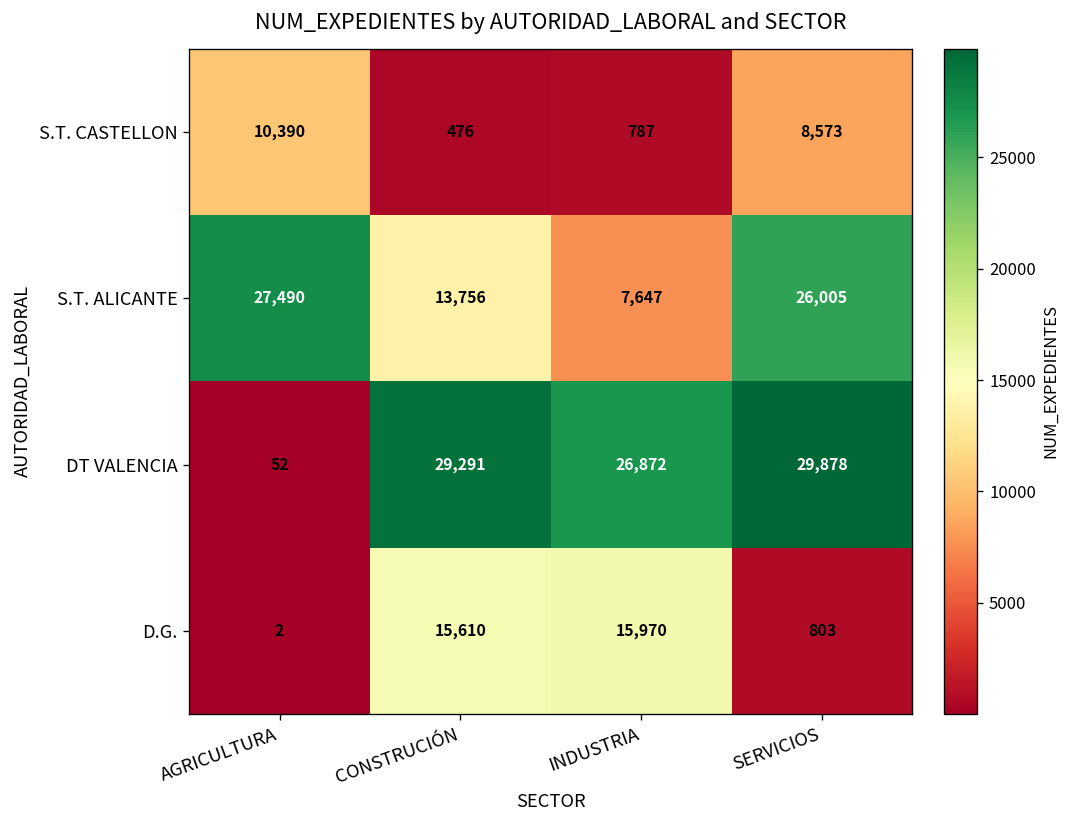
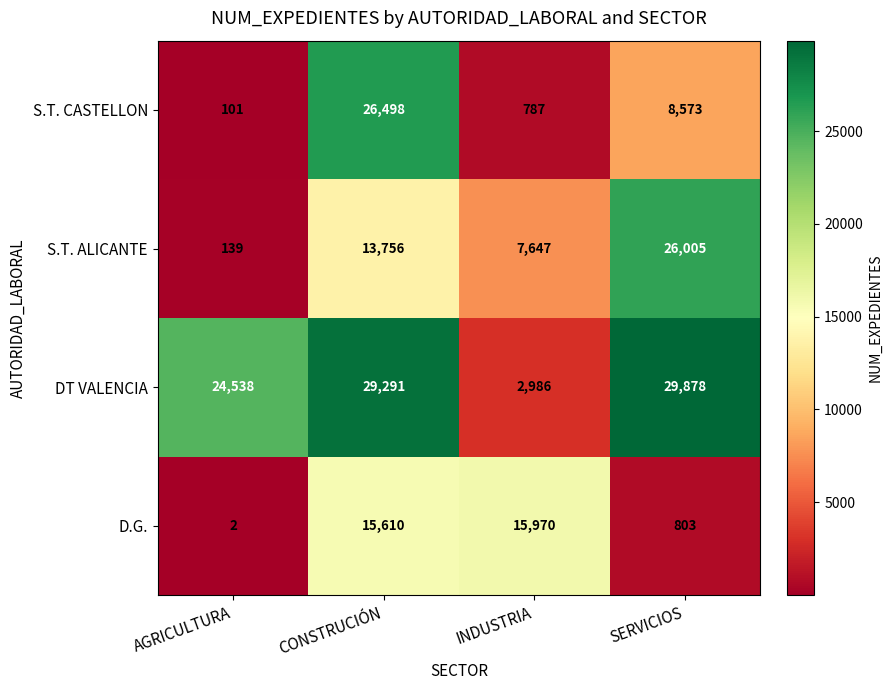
  {
    "S.T. CASTELLON": {
-     "AGRICULTURA": "10,390",
-     "CONSTRUCIÓN": "476",
+     "AGRICULTURA": "101",
+     "CONSTRUCIÓN": "26,498",
      "INDUSTRIA": "787",
      "SERVICIOS": "8,573"
    },
    "S.T. ALICANTE": {
-     "AGRICULTURA": "27,490",
+     "AGRICULTURA": "139",
      "CONSTRUCIÓN": "13,756",
      "INDUSTRIA": "7,647",
      "SERVICIOS": "26,005"
    },
    "DT VALENCIA": {
-     "AGRICULTURA": "52",
+     "AGRICULTURA": "24,538",
      "CONSTRUCIÓN": "29,291",
-     "INDUSTRIA": "26,872",
+     "INDUSTRIA": "2,986",
      "SERVICIOS": "29,878"
    },
    "D.G.": {
      "AGRICULTURA": "2",
      "CONSTRUCIÓN": "15,610",
      "INDUSTRIA": "15,970",
      "SERVICIOS": "803"
    }
  }
